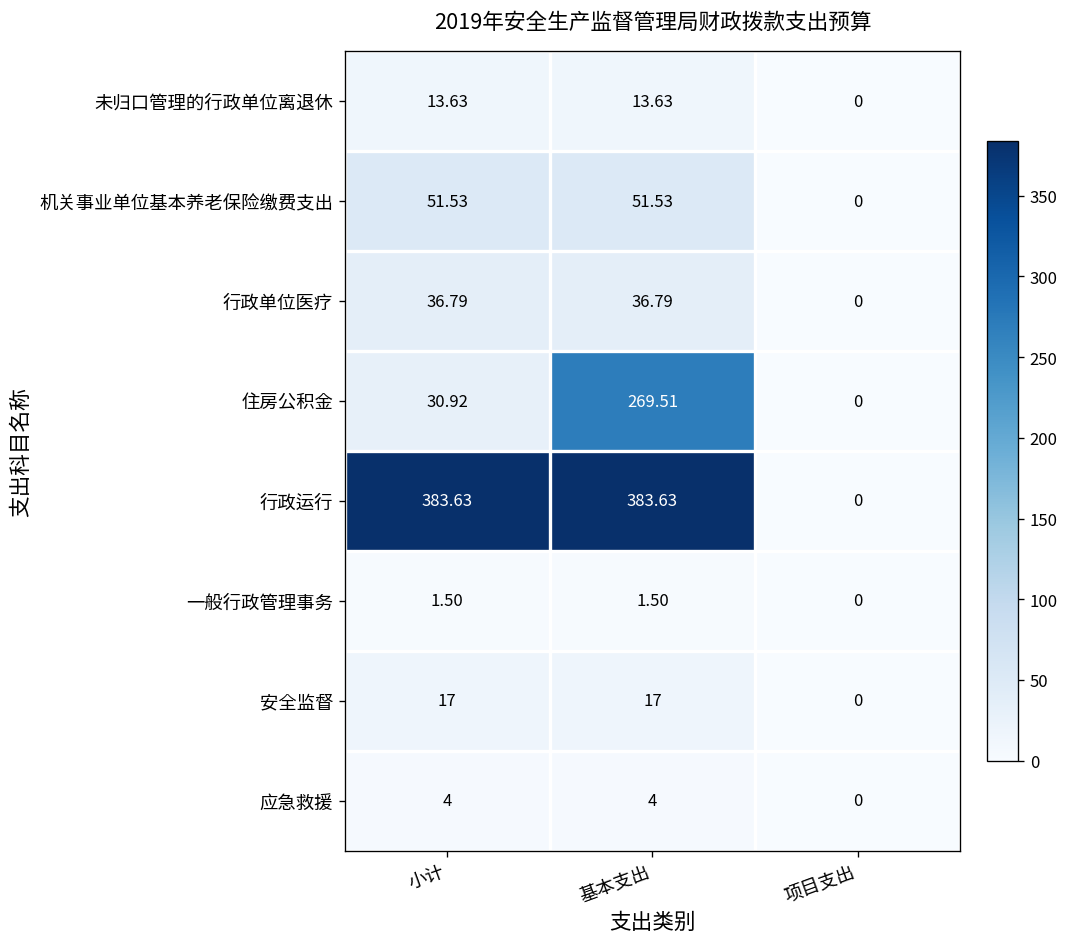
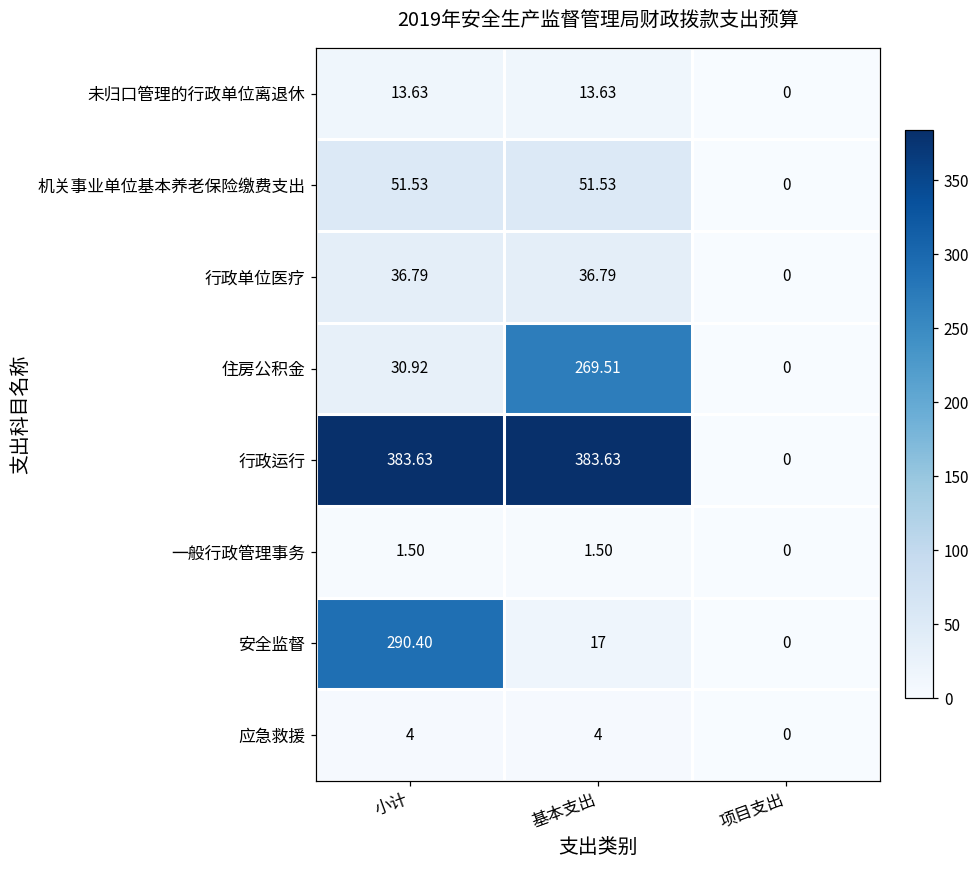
  {
    "未归口管理的行政单位离退休": {
      "小计": 13.63,
      "基本支出": 13.63,
      "项目支出": 0
    },
    "机关事业单位基本养老保险缴费支出": {
      "小计": 51.53,
      "基本支出": 51.53,
      "项目支出": 0
    },
    "行政单位医疗": {
      "小计": 36.79,
      "基本支出": 36.79,
      "项目支出": 0
    },
    "住房公积金": {
      "小计": 30.92,
      "基本支出": 269.51,
      "项目支出": 0
    },
    "行政运行": {
      "小计": 383.63,
      "基本支出": 383.63,
      "项目支出": 0
    },
    "一般行政管理事务": {
      "小计": 1.50,
      "基本支出": 1.50,
      "项目支出": 0
    },
    "安全监督": {
-     "小计": 17,
+     "小计": 290.40,
      "基本支出": 17,
      "项目支出": 0
    },
    "应急救援": {
      "小计": 4,
      "基本支出": 4,
      "项目支出": 0
    }
  }
